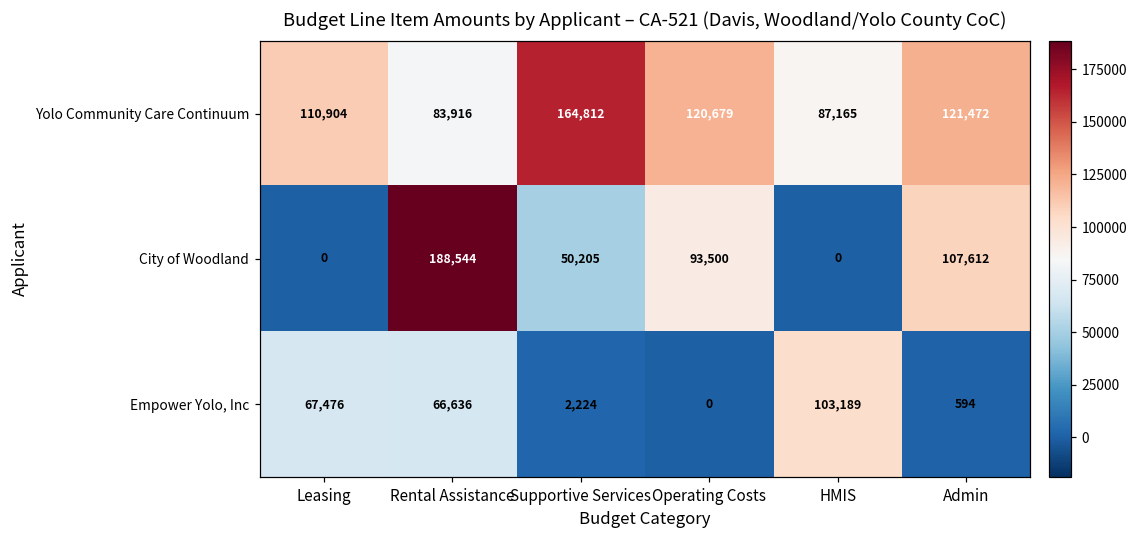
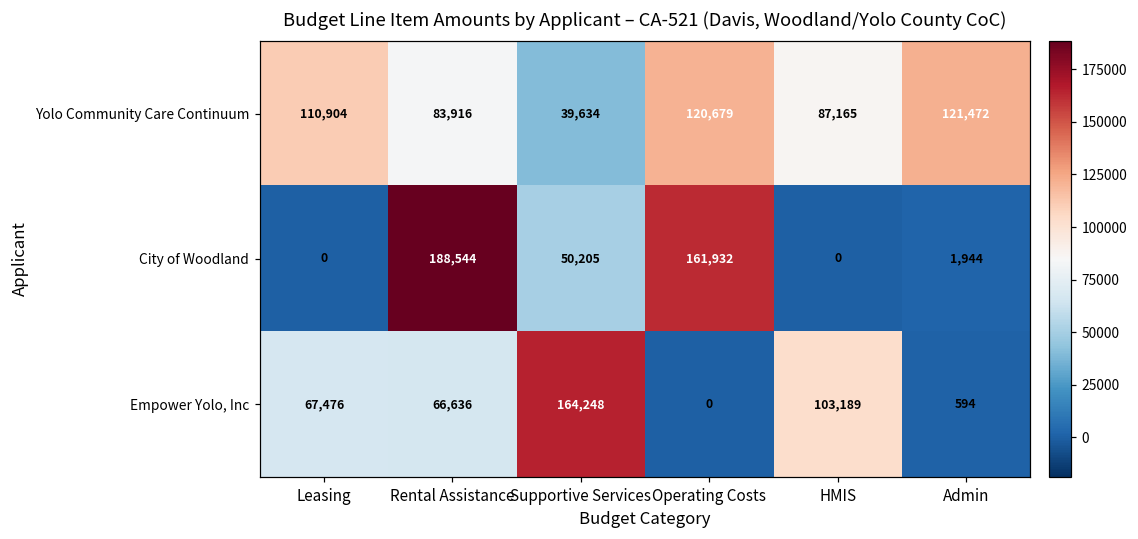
  {
    "Yolo Community Care Continuum": {
      "Leasing": "110,904",
      "Rental Assistance": "83,916",
-     "Supportive Services": "164,812",
+     "Supportive Services": "39,634",
      "Operating Costs": "120,679",
      "HMIS": "87,165",
      "Admin": "121,472"
    },
    "City of Woodland": {
      "Leasing": "0",
      "Rental Assistance": "188,544",
      "Supportive Services": "50,205",
-     "Operating Costs": "93,500",
+     "Operating Costs": "161,932",
      "HMIS": "0",
-     "Admin": "107,612"
+     "Admin": "1,944"
    },
    "Empower Yolo, Inc": {
      "Leasing": "67,476",
      "Rental Assistance": "66,636",
-     "Supportive Services": "2,224",
+     "Supportive Services": "164,248",
      "Operating Costs": "0",
      "HMIS": "103,189",
      "Admin": "594"
    }
  }
